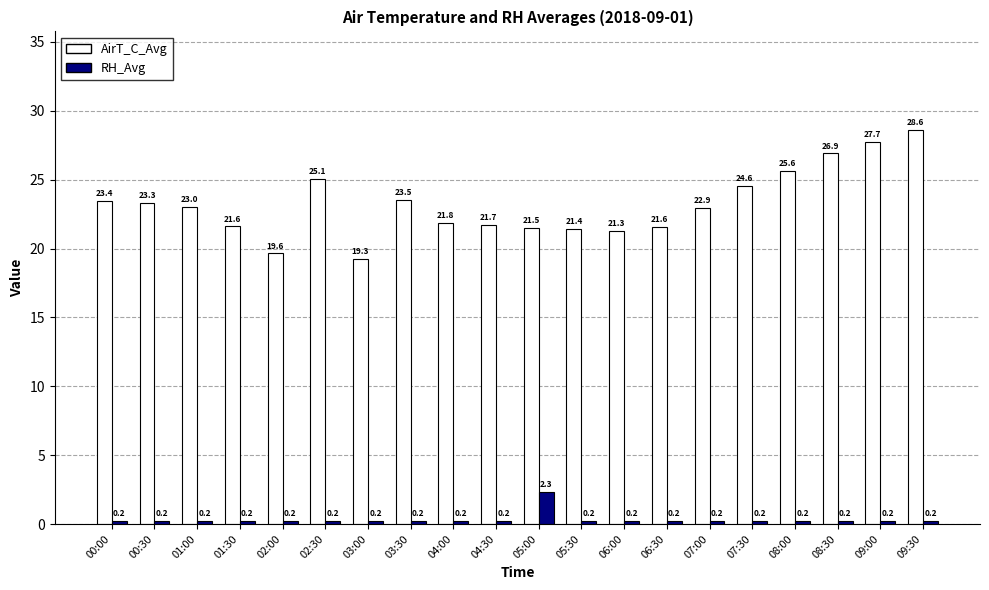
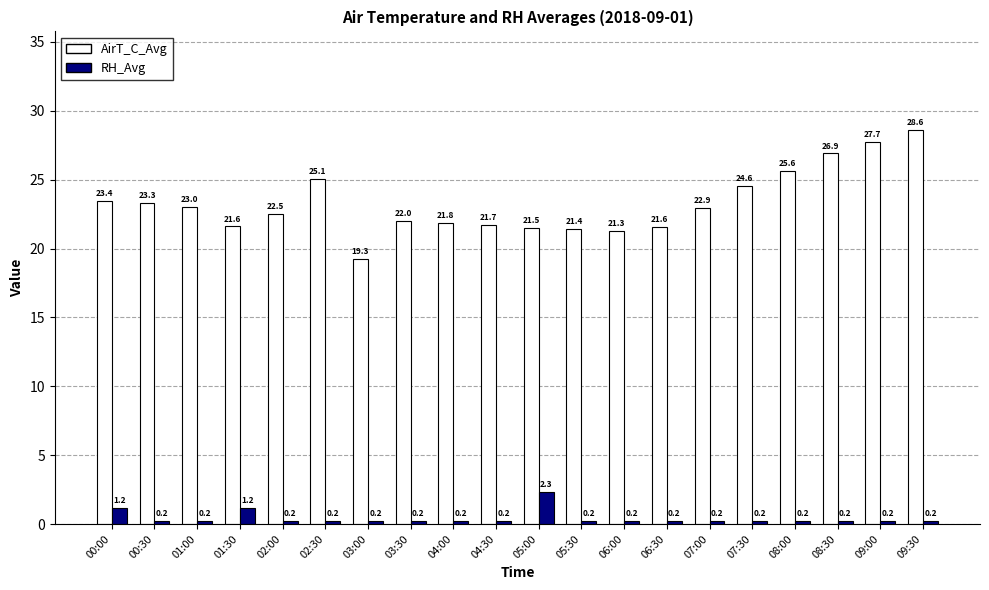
  {
    "AirT_C_Avg": {
      "00:00": 23.4,
      "00:30": 23.3,
      "01:00": 23.0,
      "01:30": 21.6,
-     "02:00": 19.6,
+     "02:00": 22.5,
      "02:30": 25.1,
      "03:00": 19.3,
-     "03:30": 23.5,
+     "03:30": 22.0,
      "04:00": 21.8,
      "04:30": 21.7,
      "05:00": 21.5,
      "05:30": 21.4,
      "06:00": 21.3,
      "06:30": 21.6,
      "07:00": 22.9,
      "07:30": 24.6,
      "08:00": 25.6,
      "08:30": 26.9,
      "09:00": 27.7,
      "09:30": 28.6
    },
    "RH_Avg": {
-     "00:00": 0.2,
+     "00:00": 1.2,
      "00:30": 0.2,
      "01:00": 0.2,
-     "01:30": 0.2,
+     "01:30": 1.2,
      "02:00": 0.2,
      "02:30": 0.2,
      "03:00": 0.2,
      "03:30": 0.2,
      "04:00": 0.2,
      "04:30": 0.2,
      "05:00": 2.3,
      "05:30": 0.2,
      "06:00": 0.2,
      "06:30": 0.2,
      "07:00": 0.2,
      "07:30": 0.2,
      "08:00": 0.2,
      "08:30": 0.2,
      "09:00": 0.2,
      "09:30": 0.2
    }
  }
